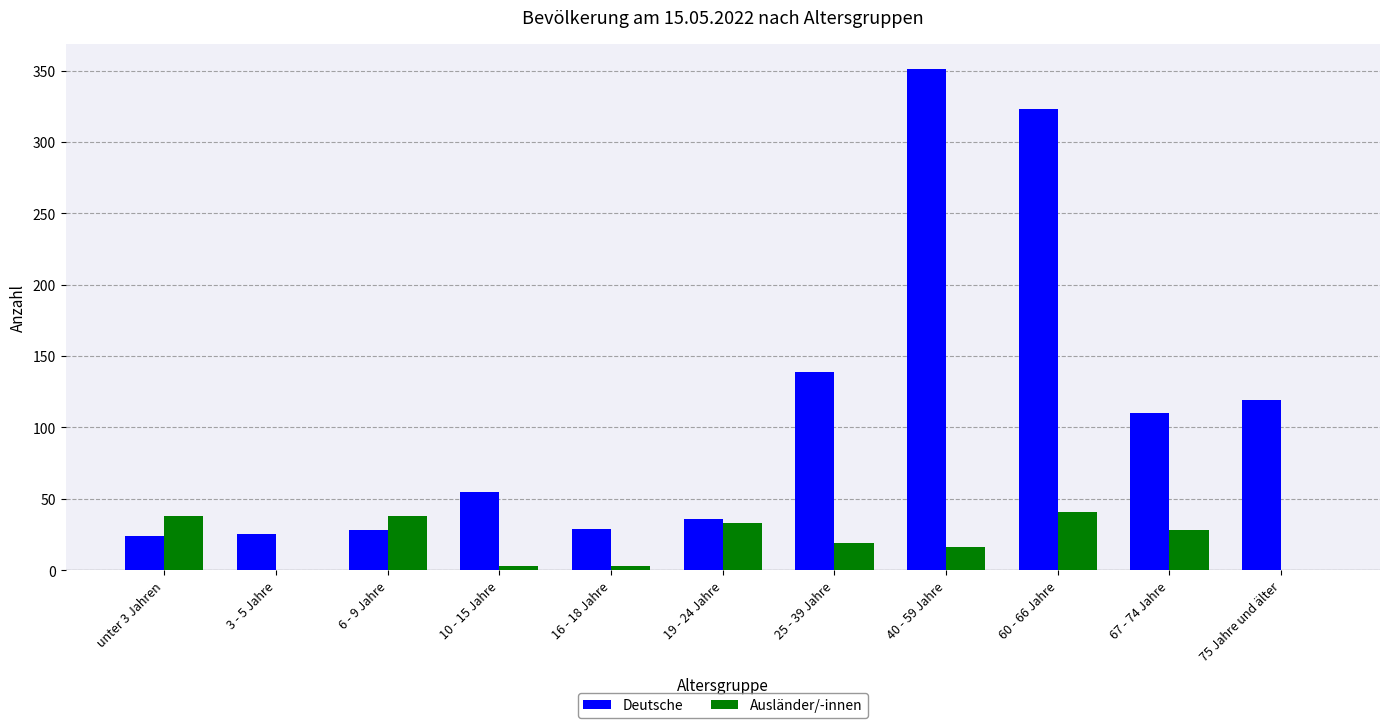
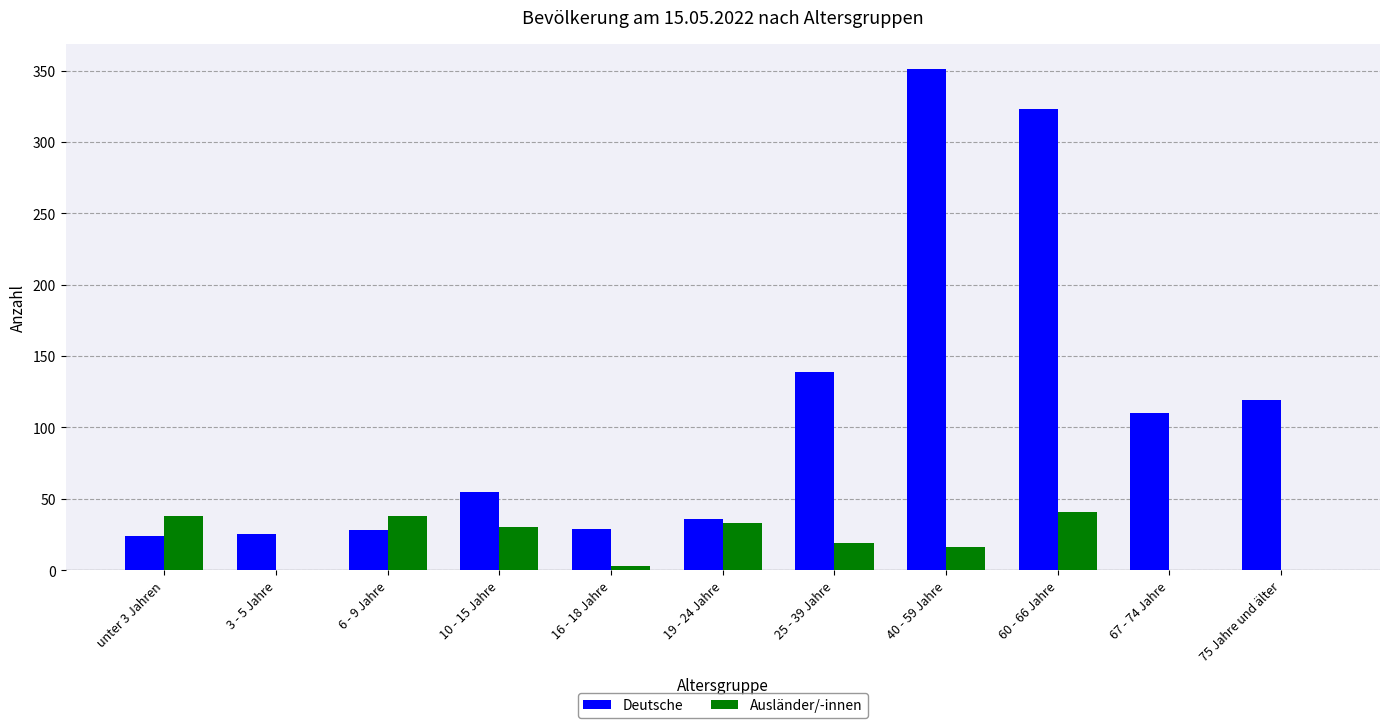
  {
    "Deutsche": {
      "unter 3 Jahren": 24,
      "3 - 5 Jahre": 25,
      "6 - 9 Jahre": 28,
      "10 - 15 Jahre": 55,
      "16 - 18 Jahre": 29,
      "19 - 24 Jahre": 36,
      "25 - 39 Jahre": 139,
      "40 - 59 Jahre": 351,
      "60 - 66 Jahre": 323,
      "67 - 74 Jahre": 110,
      "75 Jahre und älter": 119
    },
    "Ausländer/-innen": {
      "unter 3 Jahren": 38,
      "3 - 5 Jahre": 0,
      "6 - 9 Jahre": 38,
-     "10 - 15 Jahre": 3,
+     "10 - 15 Jahre": 30,
      "16 - 18 Jahre": 3,
      "19 - 24 Jahre": 33,
      "25 - 39 Jahre": 19,
      "40 - 59 Jahre": 16,
      "60 - 66 Jahre": 41,
-     "67 - 74 Jahre": 28,
+     "67 - 74 Jahre": 0,
      "75 Jahre und älter": 0
    }
  }
